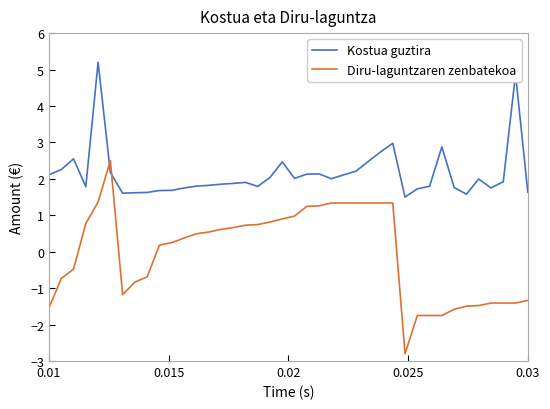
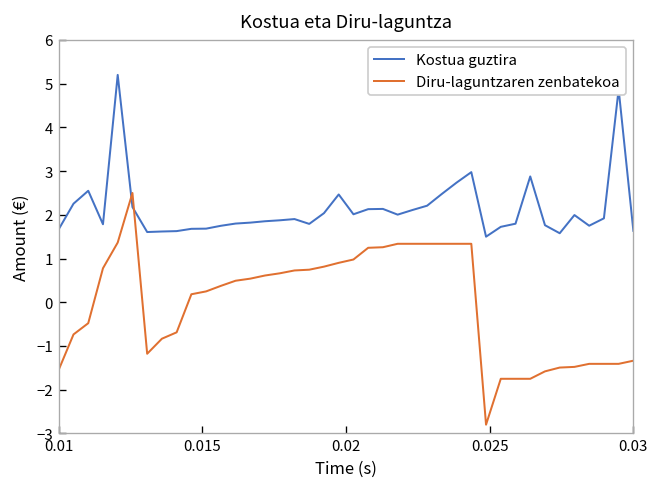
  {
    "Kostua guztira": {
-     "0.01": 2.1,
+     "0.01": 1.7,
      "0.03": 1.6
    },
    "Diru-laguntzaren zenbatekoa": {
      "0.01": -1.5,
      "0.03": -1.3
    }
  }
